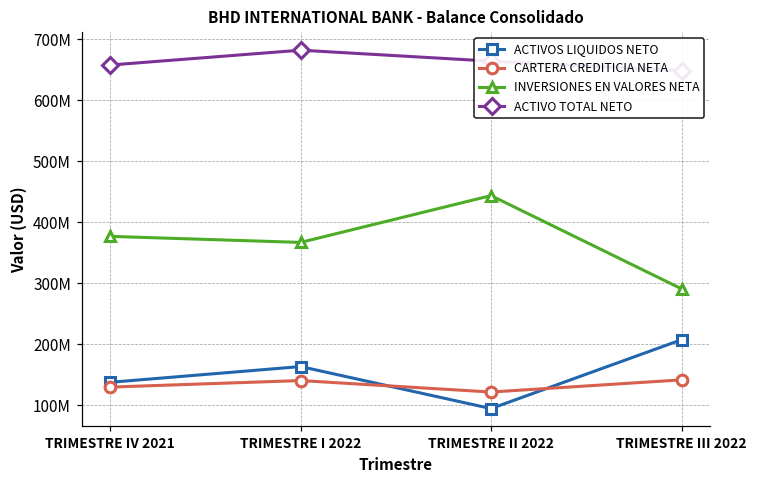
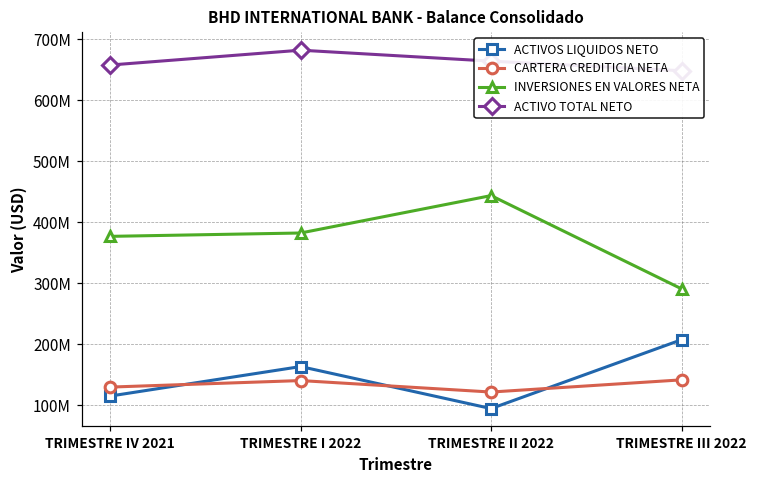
  {
    "ACTIVOS LIQUIDOS NETO": {
-     "TRIMESTRE IV 2021": 140000000,
+     "TRIMESTRE IV 2021": 120000000,
      "TRIMESTRE I 2022": 160000000,
      "TRIMESTRE II 2022": 90000000,
      "TRIMESTRE III 2022": 210000000
    },
    "CARTERA CREDITICIA NETA": {
      "TRIMESTRE IV 2021": 130000000,
      "TRIMESTRE I 2022": 140000000,
      "TRIMESTRE II 2022": 120000000,
      "TRIMESTRE III 2022": 140000000
    },
    "INVERSIONES EN VALORES NETA": {
      "TRIMESTRE IV 2021": 380000000,
-     "TRIMESTRE I 2022": 370000000,
+     "TRIMESTRE I 2022": 380000000,
      "TRIMESTRE II 2022": 440000000,
      "TRIMESTRE III 2022": 290000000
    },
    "ACTIVO TOTAL NETO": {
      "TRIMESTRE IV 2021": 660000000,
      "TRIMESTRE I 2022": 680000000
    }
  }
